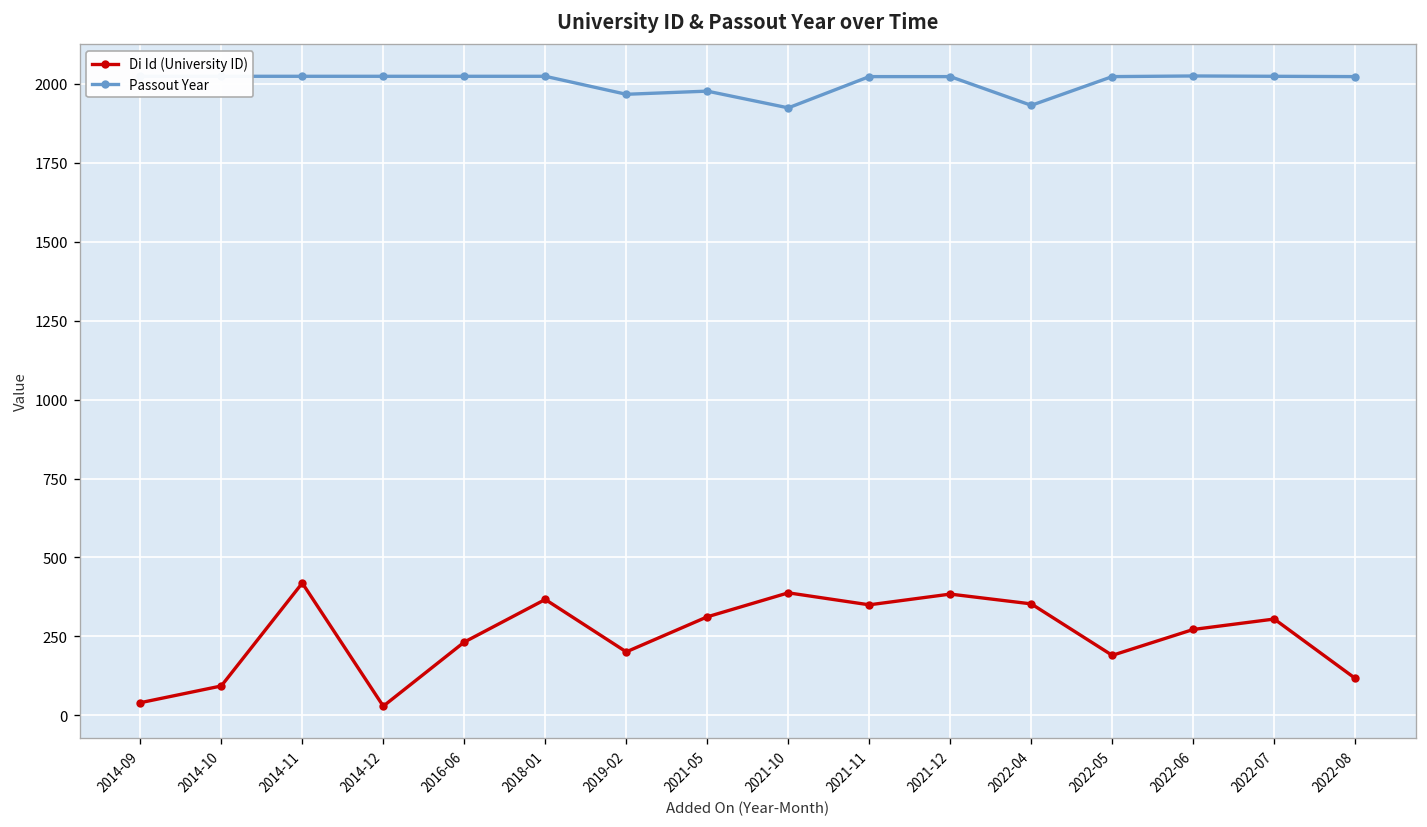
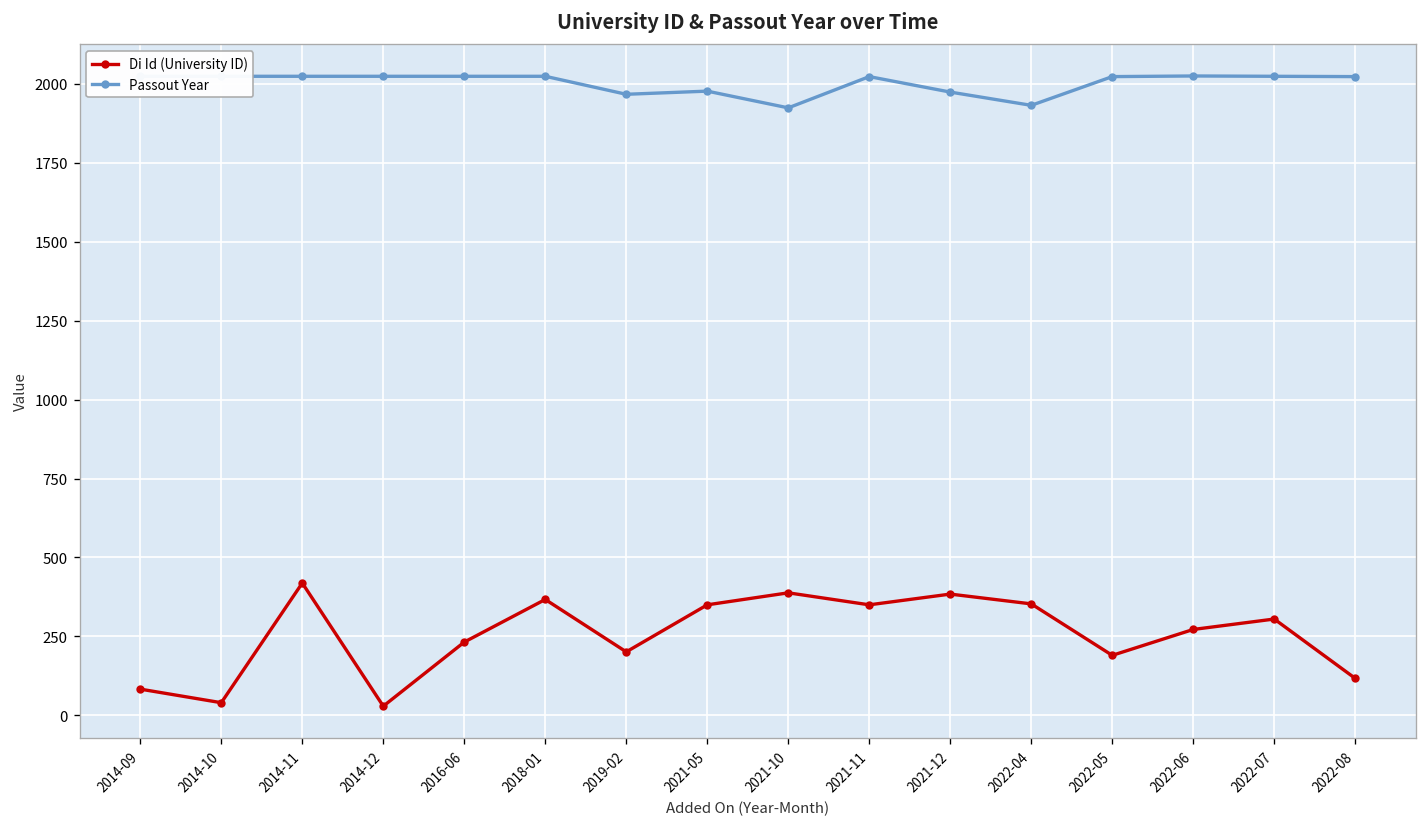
  {
    "Di Id (University ID)": {
-     "2014-09": 40,
-     "2014-10": 90,
+     "2014-09": 80,
+     "2014-10": 40,
      "2014-11": 420,
      "2014-12": 30,
      "2016-06": 230,
      "2018-01": 370,
      "2019-02": 200,
-     "2021-05": 310,
+     "2021-05": 350,
      "2021-10": 390,
      "2021-11": 350,
      "2021-12": 380,
      "2022-04": 350,
      "2022-05": 190,
      "2022-06": 270,
      "2022-07": 310,
      "2022-08": 120
    },
    "Passout Year": {
      "2014-11": 2020,
      "2014-12": 2020,
      "2016-06": 2020,
      "2018-01": 2020,
      "2019-02": 1970,
      "2021-05": 1980,
      "2021-10": 1920,
      "2021-11": 2020,
-     "2021-12": 2020,
+     "2021-12": 1970,
      "2022-04": 1930,
      "2022-05": 2020,
      "2022-06": 2030,
      "2022-07": 2020,
      "2022-08": 2020
    }
  }
